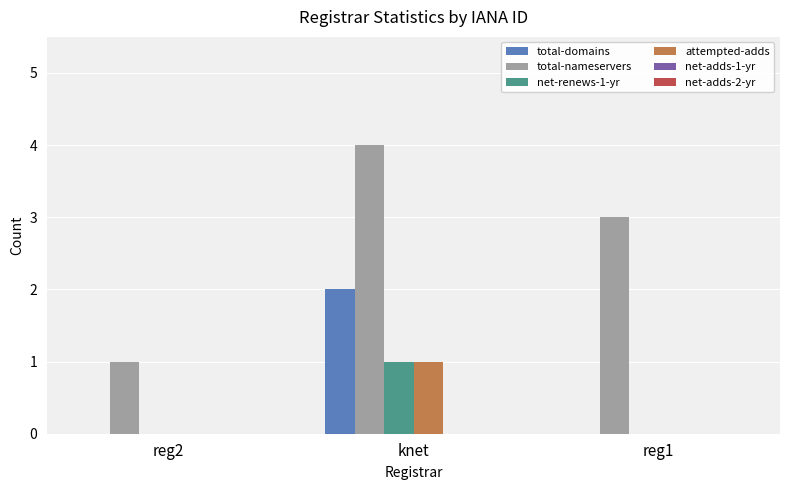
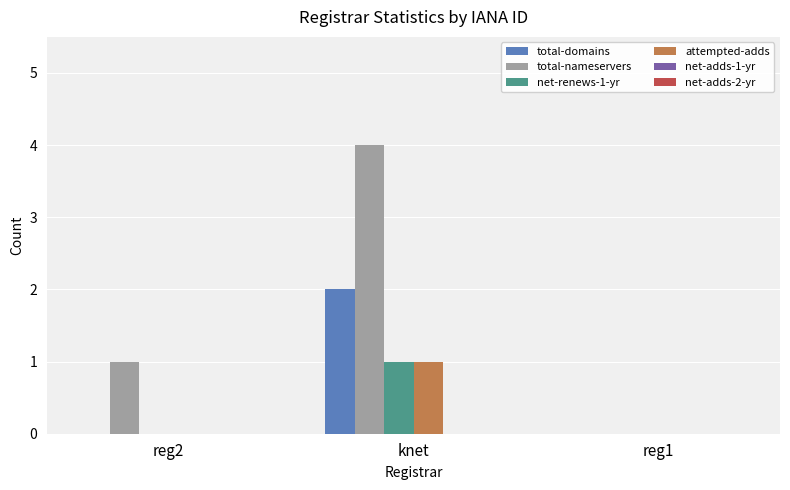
  {
    "total-nameservers": {
      "reg2": 1,
      "knet": 4,
-     "reg1": 3
+     "reg1": 0
    }
  }
